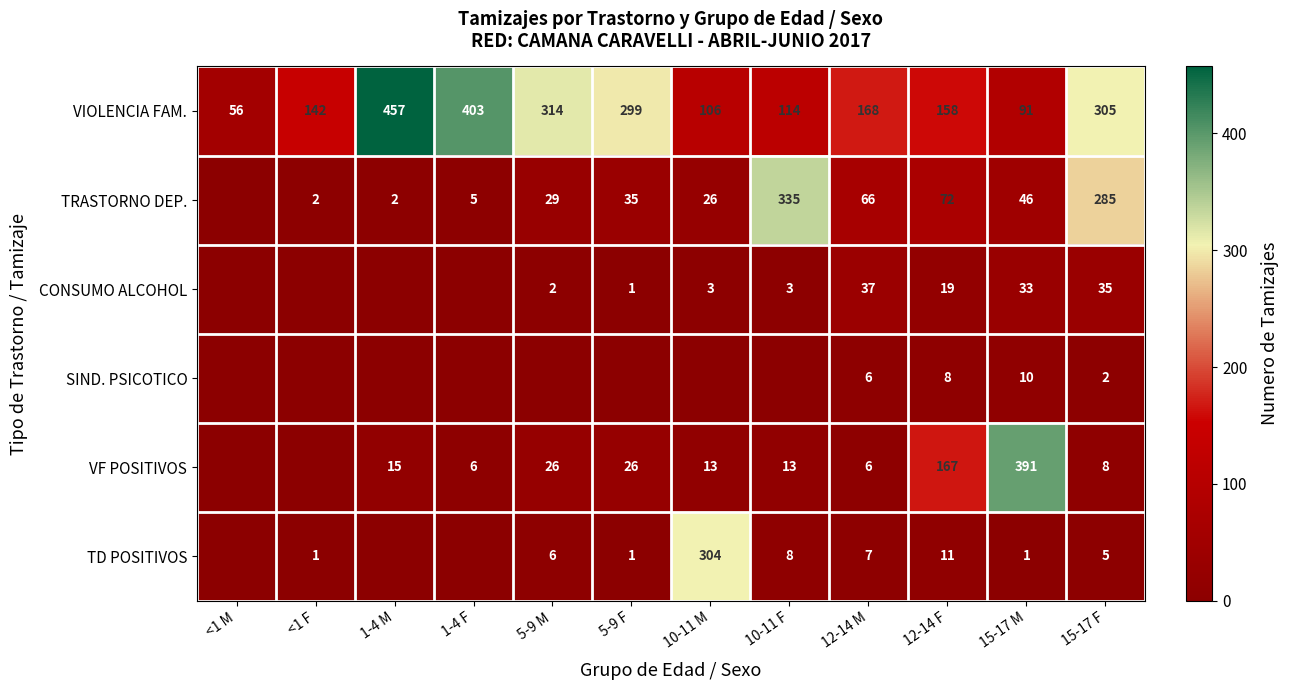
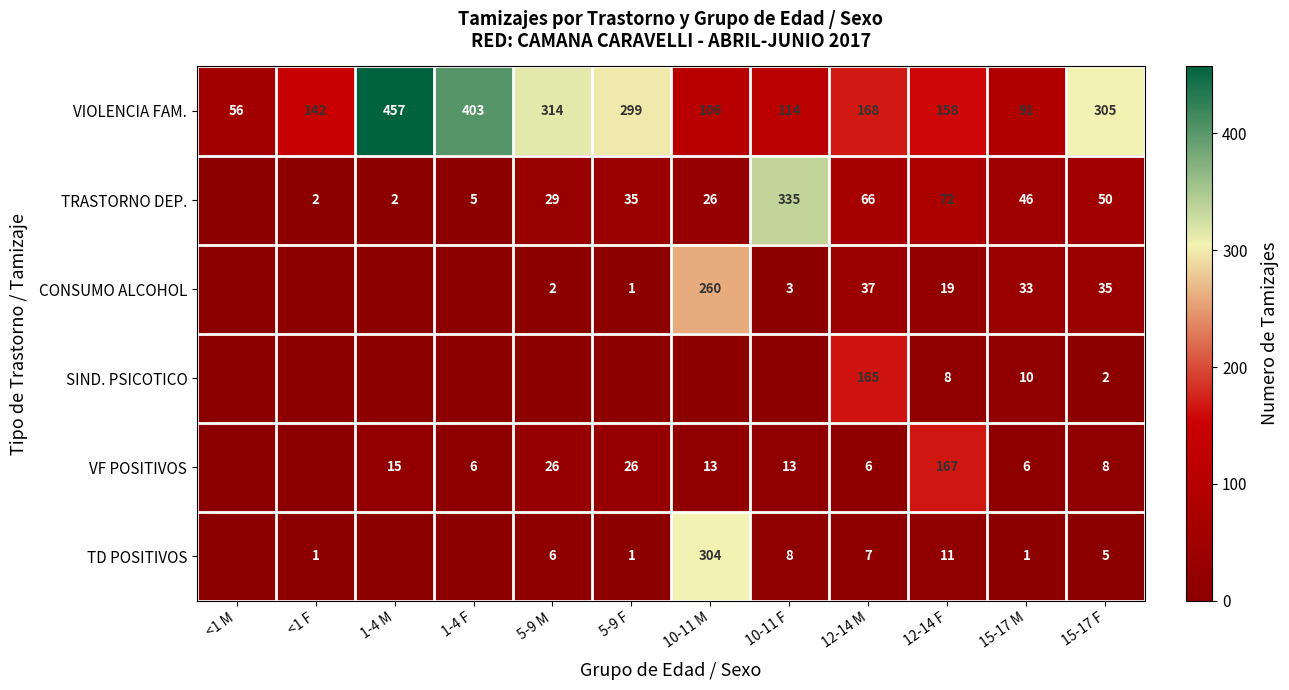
  {
    "VIOLENCIA FAM.": {
      "<1 M": 56,
      "<1 F": 142,
      "1-4 M": 457,
      "1-4 F": 403,
      "5-9 M": 314,
      "5-9 F": 299,
      "10-11 M": 106,
      "10-11 F": 114,
      "12-14 M": 168,
      "12-14 F": 158,
      "15-17 M": 91,
      "15-17 F": 305
    },
    "TRASTORNO DEP.": {
      "<1 F": 2,
      "1-4 M": 2,
      "1-4 F": 5,
      "5-9 M": 29,
      "5-9 F": 35,
      "10-11 M": 26,
      "10-11 F": 335,
      "12-14 M": 66,
      "12-14 F": 72,
      "15-17 M": 46,
-     "15-17 F": 285
+     "15-17 F": 50
    },
    "CONSUMO ALCOHOL": {
      "5-9 M": 2,
      "5-9 F": 1,
-     "10-11 M": 3,
+     "10-11 M": 260,
      "10-11 F": 3,
      "12-14 M": 37,
      "12-14 F": 19,
      "15-17 M": 33,
      "15-17 F": 35
    },
    "SIND. PSICOTICO": {
-     "12-14 M": 6,
+     "12-14 M": 165,
      "12-14 F": 8,
      "15-17 M": 10,
      "15-17 F": 2
    },
    "VF POSITIVOS": {
      "1-4 M": 15,
      "1-4 F": 6,
      "5-9 M": 26,
      "5-9 F": 26,
      "10-11 M": 13,
      "10-11 F": 13,
      "12-14 M": 6,
      "12-14 F": 167,
-     "15-17 M": 391,
+     "15-17 M": 6,
      "15-17 F": 8
    },
    "TD POSITIVOS": {
      "<1 F": 1,
      "5-9 M": 6,
      "5-9 F": 1,
      "10-11 M": 304,
      "10-11 F": 8,
      "12-14 M": 7,
      "12-14 F": 11,
      "15-17 M": 1,
      "15-17 F": 5
    }
  }
